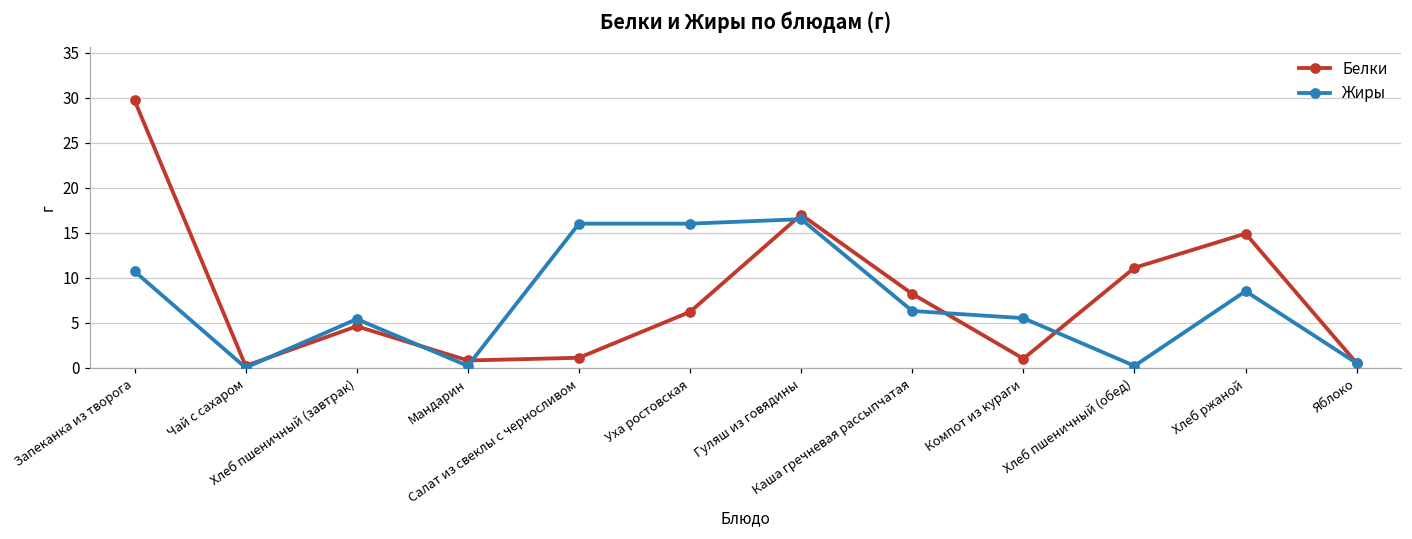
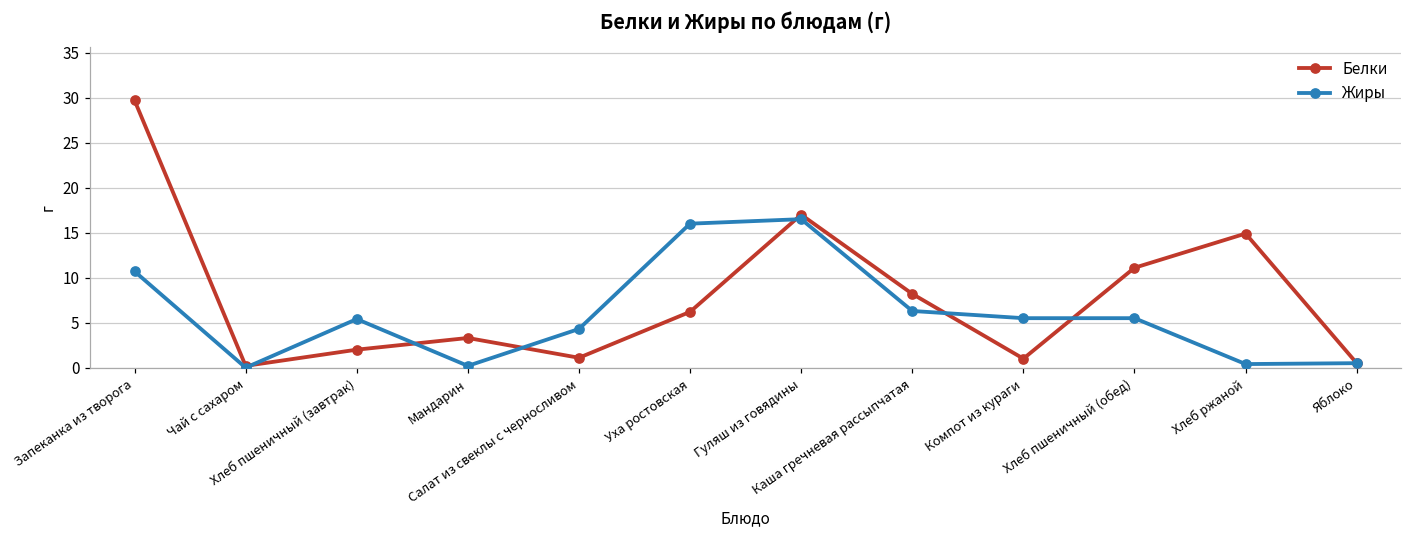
  {
    "Белки": {
      "Запеканка из творога": 30,
-     "Хлеб пшеничный (завтрак)": 5,
-     "Мандарин": 1,
+     "Хлеб пшеничный (завтрак)": 2,
+     "Мандарин": 3,
      "Салат из свеклы с черносливом": 1,
      "Уха ростовская": 6,
      "Гуляш из говядины": 17,
      "Каша гречневая рассыпчатая": 8,
      "Компот из кураги": 1,
      "Хлеб пшеничный (обед)": 11,
      "Хлеб ржаной": 15
    },
    "Жиры": {
      "Запеканка из творога": 11,
      "Хлеб пшеничный (завтрак)": 5,
      "Мандарин": 0,
-     "Салат из свеклы с черносливом": 16,
+     "Салат из свеклы с черносливом": 4,
      "Уха ростовская": 16,
      "Гуляш из говядины": 17,
      "Каша гречневая рассыпчатая": 6,
      "Компот из кураги": 6,
-     "Хлеб пшеничный (обед)": 0,
-     "Хлеб ржаной": 9
+     "Хлеб пшеничный (обед)": 6,
+     "Хлеб ржаной": 0
    }
  }
